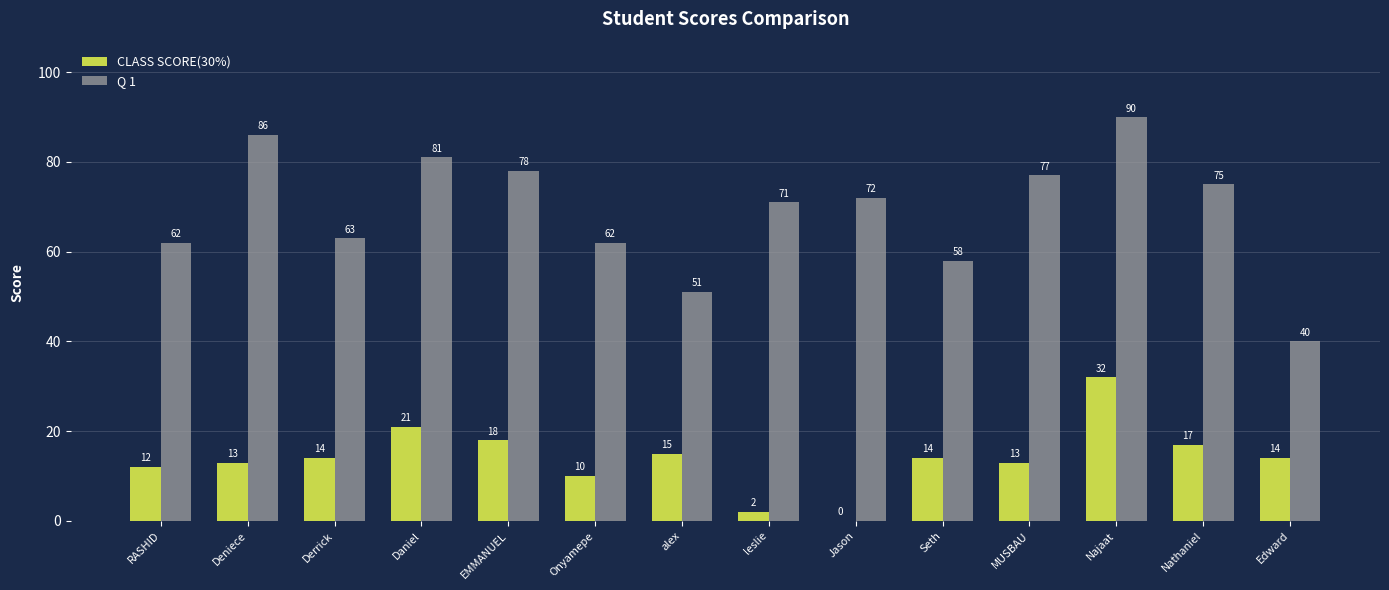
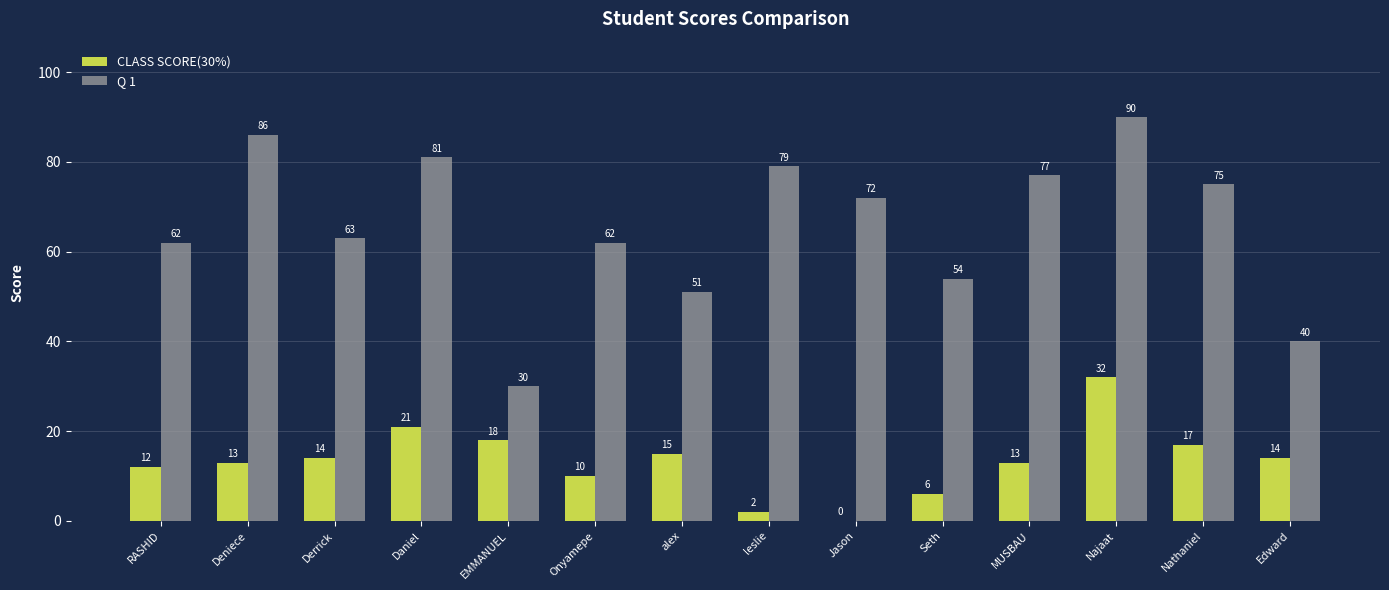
  {
    "CLASS SCORE(30%)": {
      "RASHID": 12,
      "Deniece": 13,
      "Derrick": 14,
      "Daniel": 21,
      "EMMANUEL": 18,
      "Onyamepe": 10,
      "alex": 15,
      "leslie": 2,
      "Jason": 0,
-     "Seth": 14,
+     "Seth": 6,
      "MUSBAU": 13,
      "Najaat": 32,
      "Nathaniel": 17,
      "Edward": 14
    },
    "Q 1": {
      "RASHID": 62,
      "Deniece": 86,
      "Derrick": 63,
      "Daniel": 81,
-     "EMMANUEL": 78,
+     "EMMANUEL": 30,
      "Onyamepe": 62,
      "alex": 51,
-     "leslie": 71,
+     "leslie": 79,
      "Jason": 72,
-     "Seth": 58,
+     "Seth": 54,
      "MUSBAU": 77,
      "Najaat": 90,
      "Nathaniel": 75,
      "Edward": 40
    }
  }
